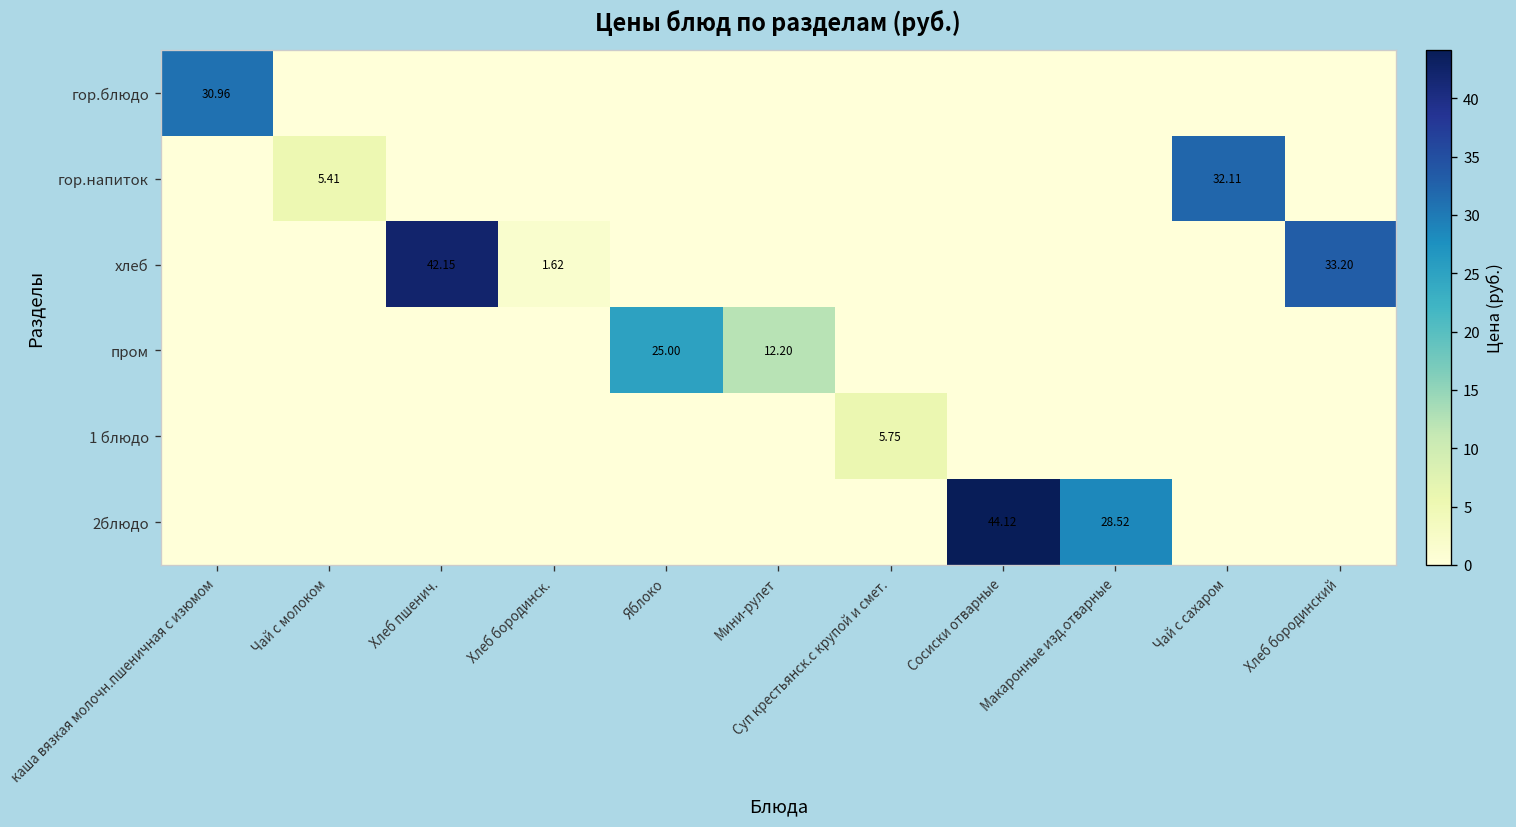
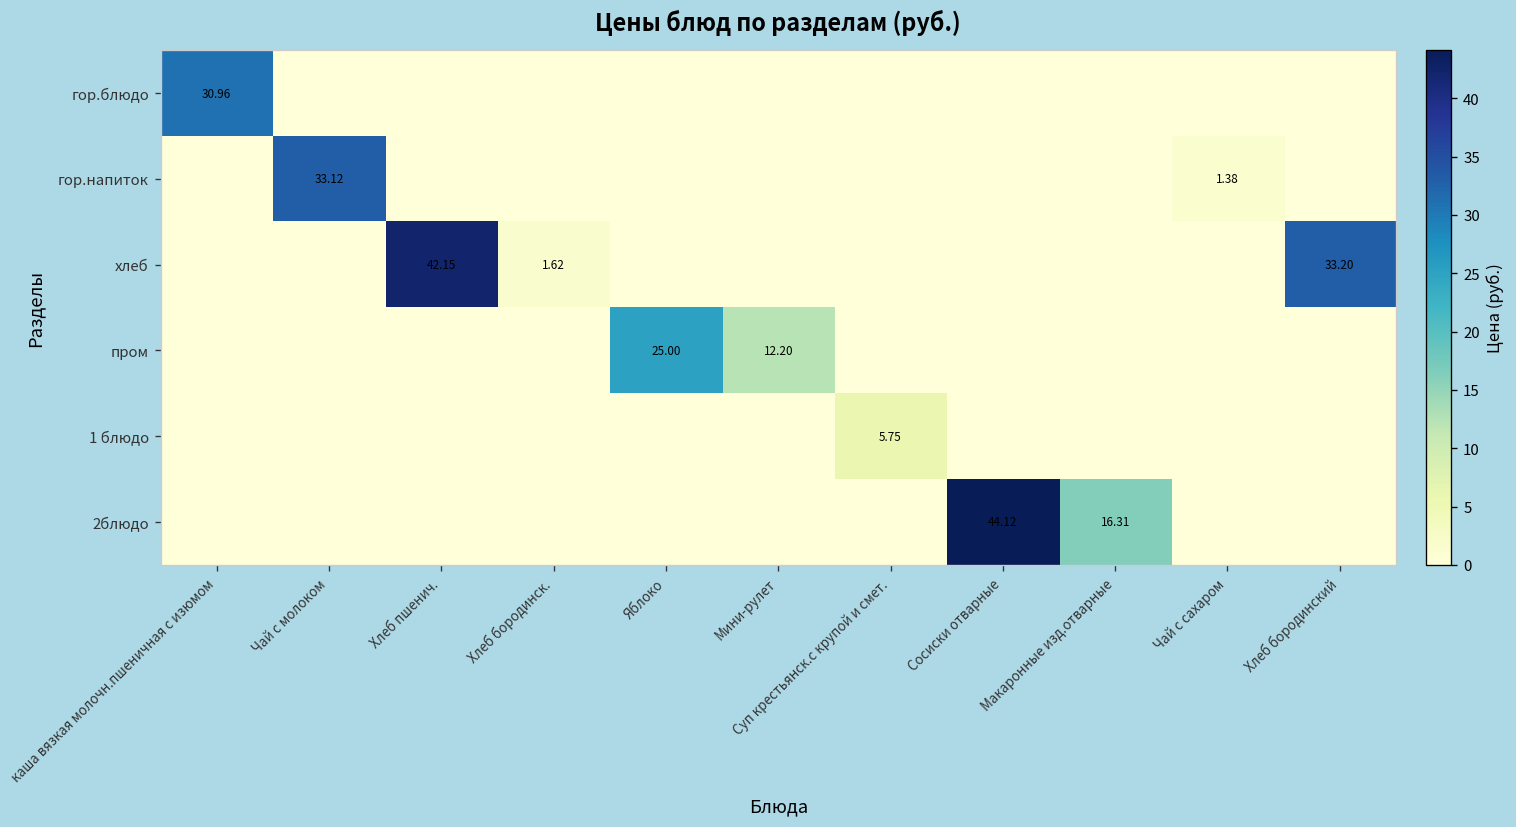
  {
    "гор.блюдо": {
      "каша вязкая молочн.пшеничная с изюмом": 30.96
    },
    "гор.напиток": {
-     "Чай с молоком": 5.41,
-     "Чай с сахаром": 32.11
+     "Чай с молоком": 33.12,
+     "Чай с сахаром": 1.38
    },
    "хлеб": {
      "Хлеб пшенич.": 42.15,
      "Хлеб бородинск.": 1.62,
      "Хлеб бородинский": 33.20
    },
    "пром": {
      "Яблоко": 25.00,
      "Мини-рулет": 12.20
    },
    "1 блюдо": {
      "Суп крестьянск.с крупой и смет.": 5.75
    },
    "2блюдо": {
      "Сосиски отварные": 44.12,
-     "Макаронные изд.отварные": 28.52
+     "Макаронные изд.отварные": 16.31
    }
  }
